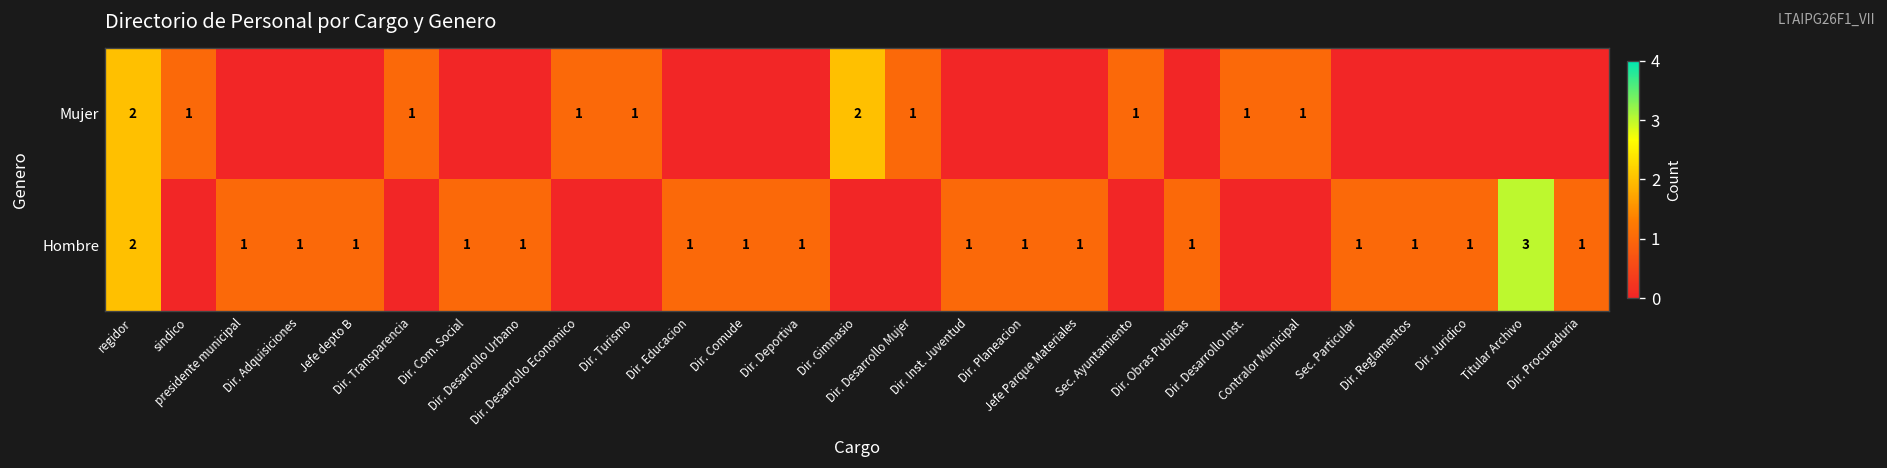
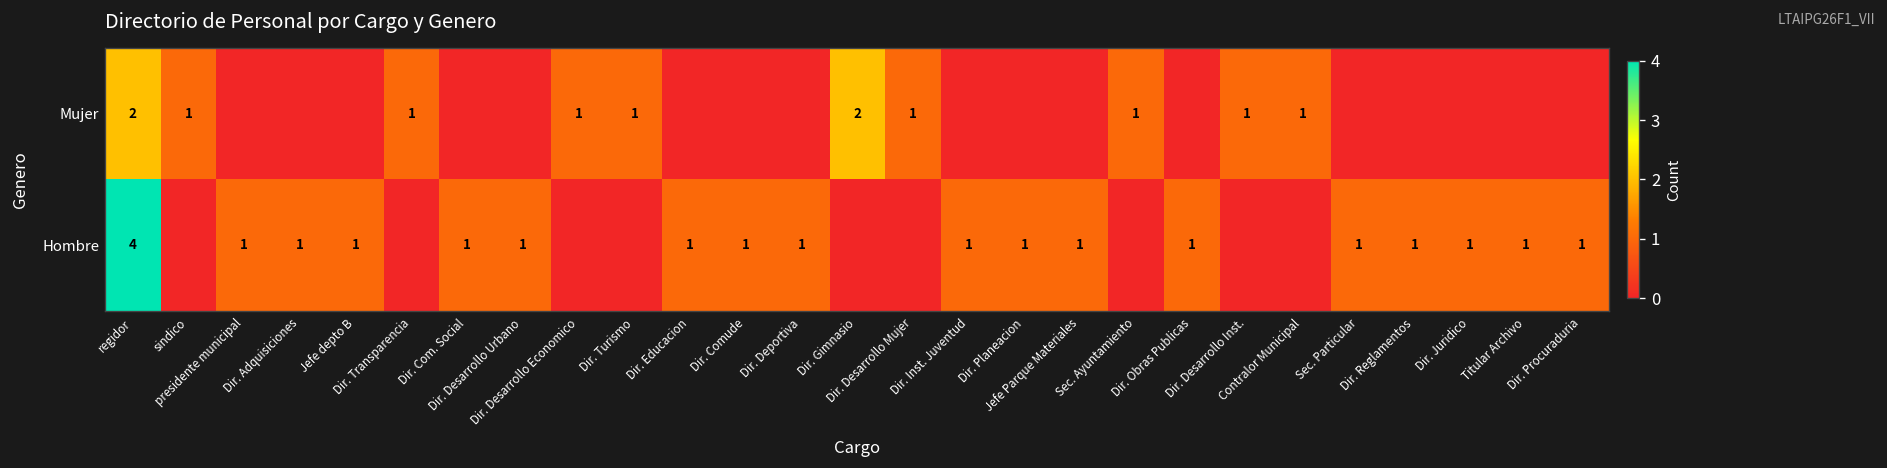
  {
    "Mujer": {
      "regidor": 2,
      "sindico": 1,
      "Dir. Transparencia": 1,
      "Dir. Desarrollo Economico": 1,
      "Dir. Turismo": 1,
      "Dir. Gimnasio": 2,
      "Dir. Desarrollo Mujer": 1,
      "Sec. Ayuntamiento": 1,
      "Dir. Desarrollo Inst.": 1,
      "Contralor Municipal": 1
    },
    "Hombre": {
-     "regidor": 2,
+     "regidor": 4,
      "presidente municipal": 1,
      "Dir. Adquisiciones": 1,
      "Jefe depto B": 1,
      "Dir. Com. Social": 1,
      "Dir. Desarrollo Urbano": 1,
      "Dir. Educacion": 1,
      "Dir. Comude": 1,
      "Dir. Deportiva": 1,
      "Dir. Inst. Juventud": 1,
      "Dir. Planeacion": 1,
      "Jefe Parque Materiales": 1,
      "Dir. Obras Publicas": 1,
      "Sec. Particular": 1,
      "Dir. Reglamentos": 1,
      "Dir. Juridico": 1,
-     "Titular Archivo": 3,
+     "Titular Archivo": 1,
      "Dir. Procuraduria": 1
    }
  }
